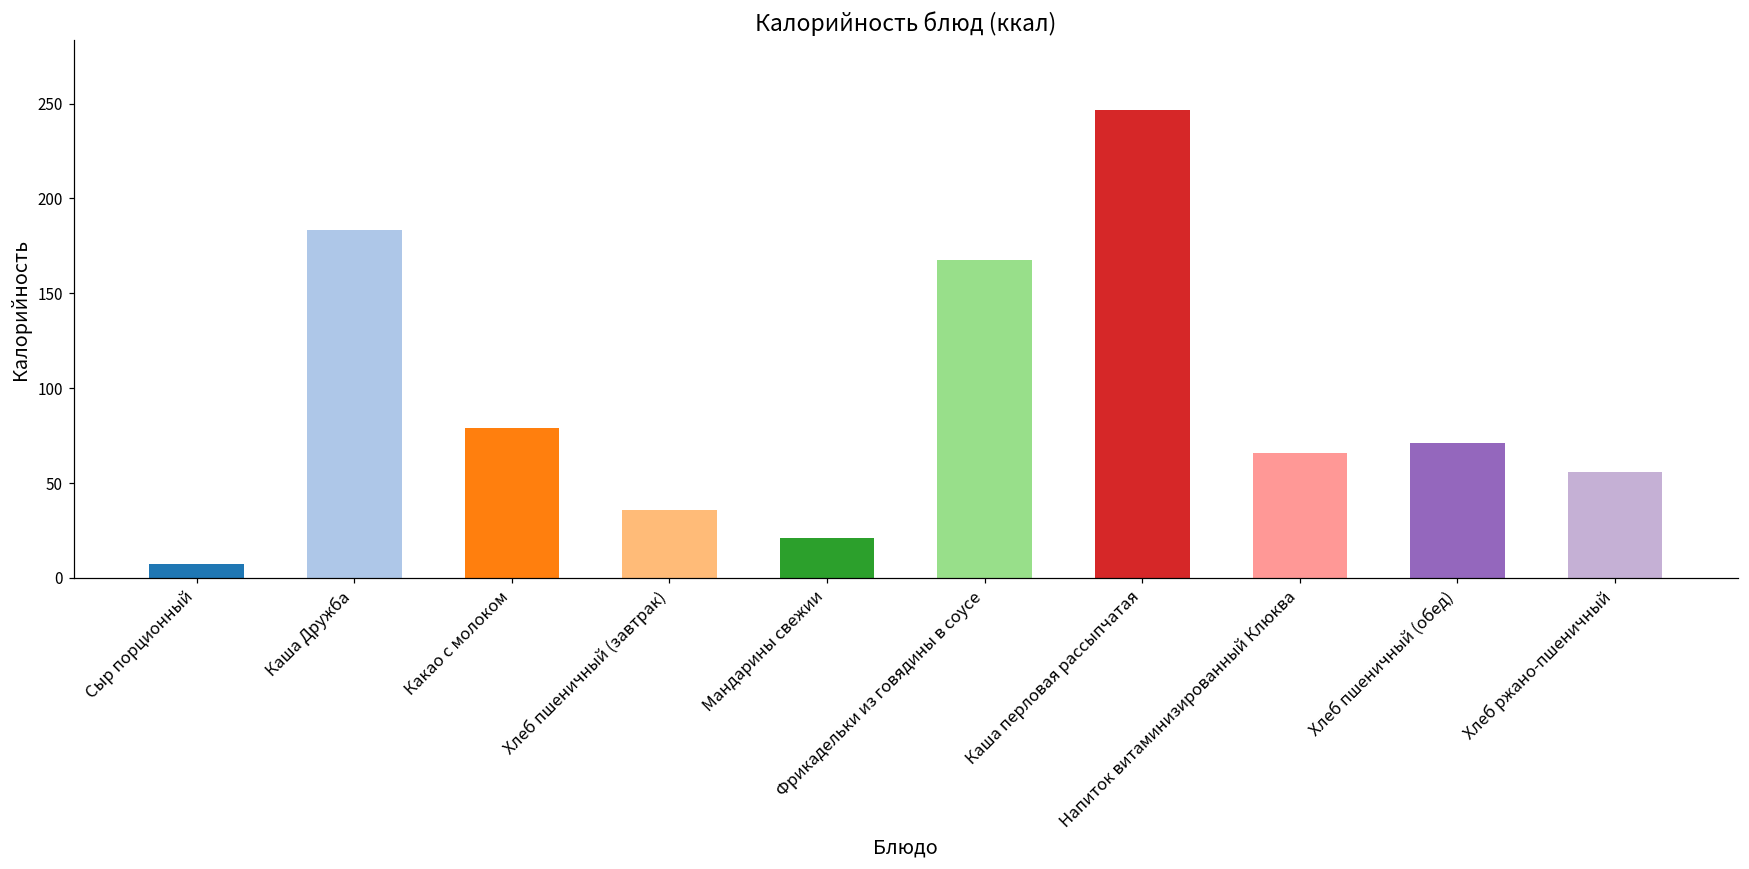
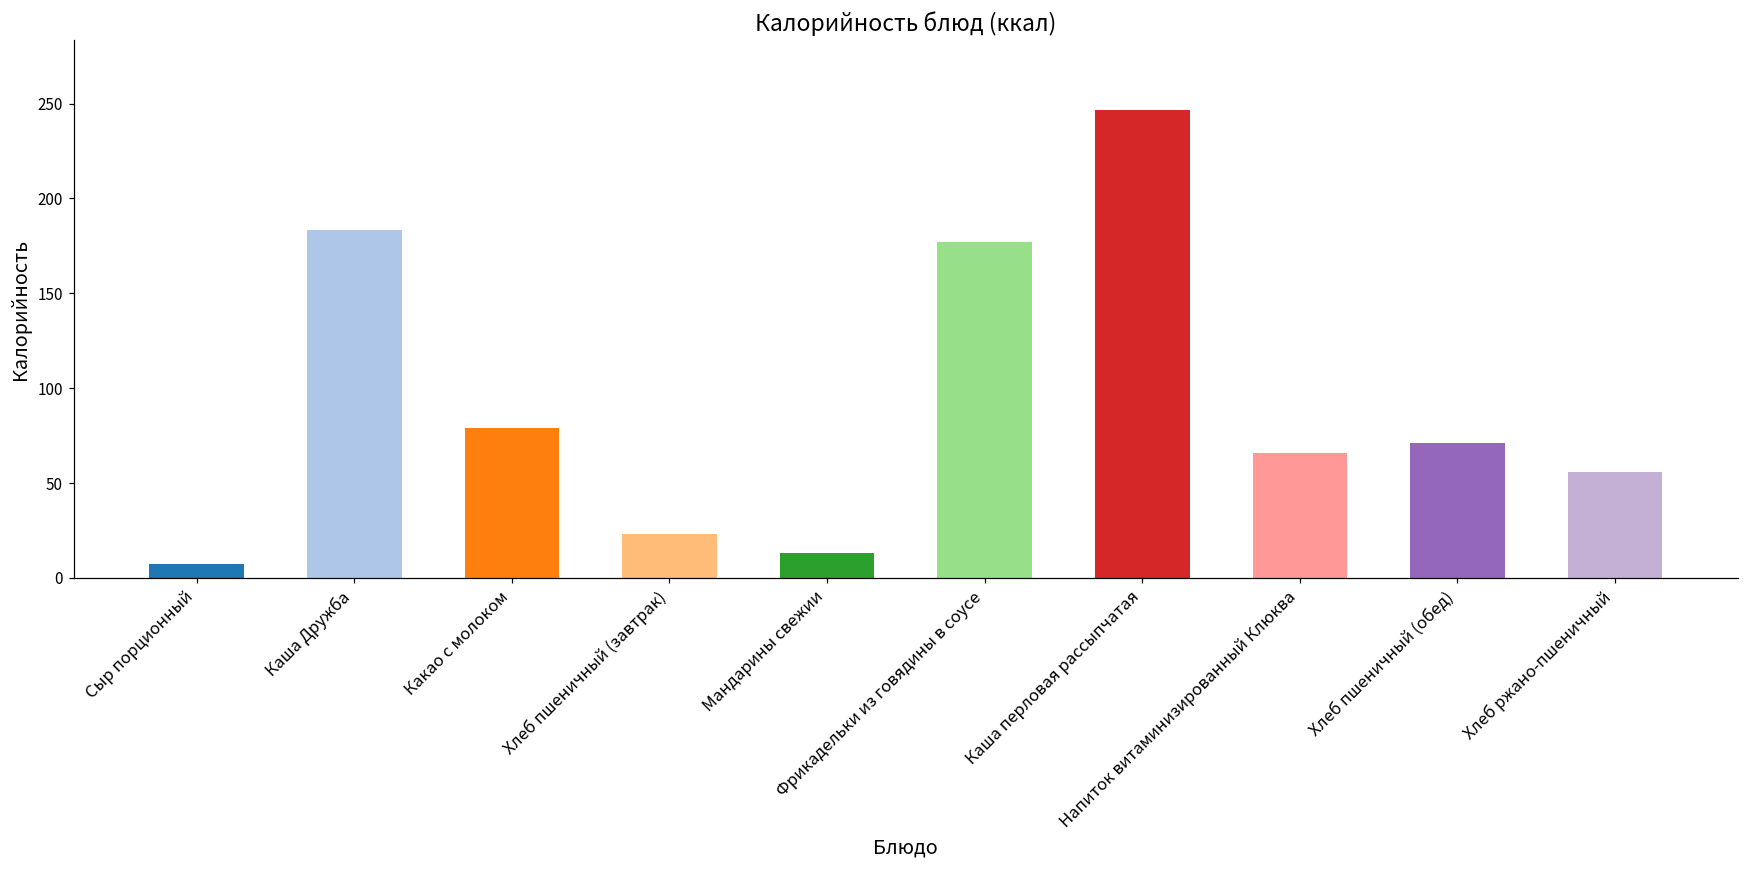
  {
    "Сыр порционный": 7,
    "Каша Дружба": 183,
    "Какао с молоком": 79,
-   "Хлеб пшеничный (завтрак)": 36,
-   "Мандарины свежии": 21,
-   "Фрикадельки из говядины в соусе": 167,
+   "Хлеб пшеничный (завтрак)": 23,
+   "Мандарины свежии": 13,
+   "Фрикадельки из говядины в соусе": 177,
    "Каша перловая рассыпчатая": 246,
    "Напиток витаминизированный Клюква": 66,
    "Хлеб пшеничный (обед)": 71,
    "Хлеб ржано-пшеничный": 56
  }
